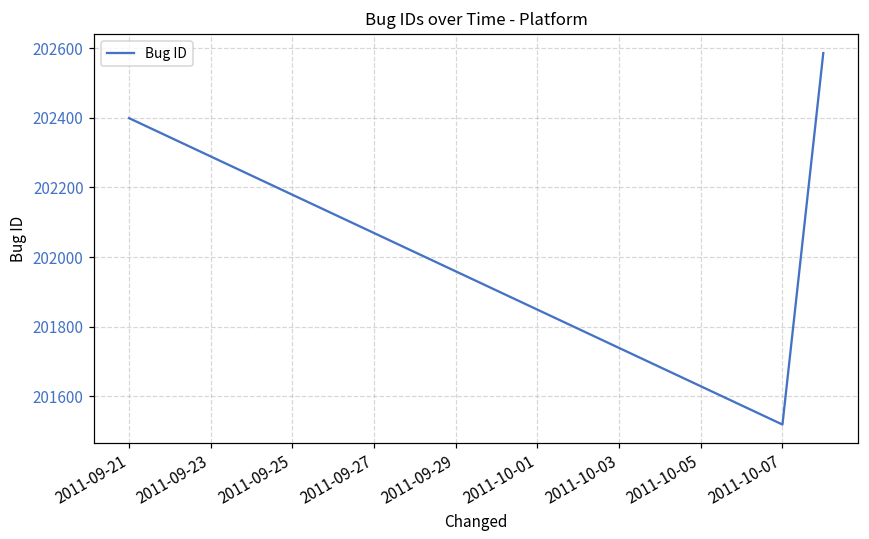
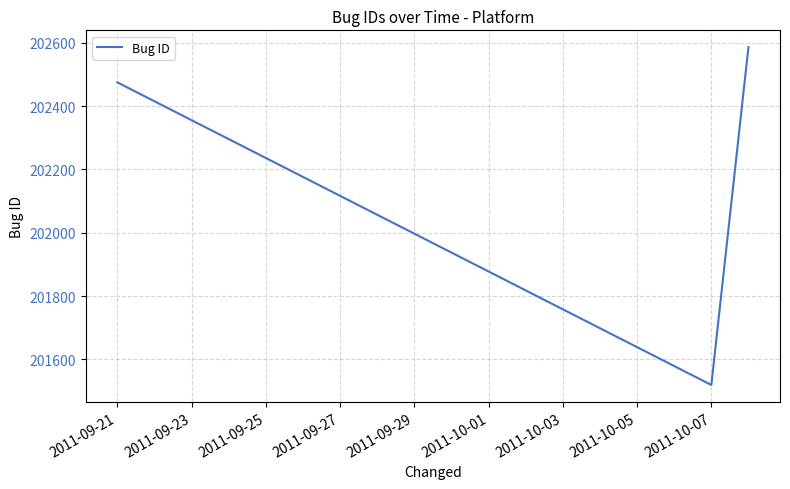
  {
-   "2011-09-21": 202400,
+   "2011-09-21": 202480,
    "2011-10-07": 201520
  }
